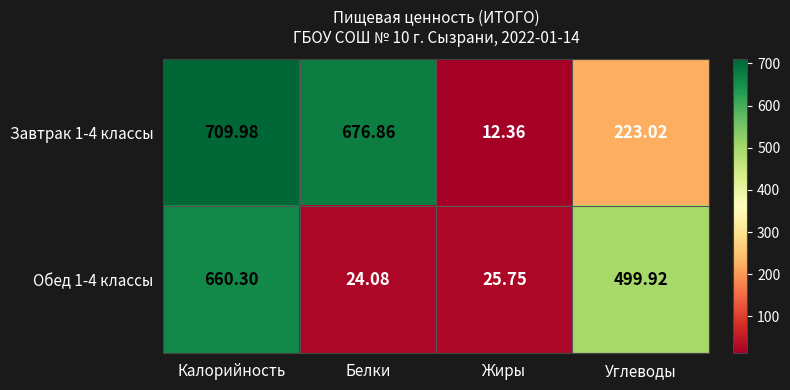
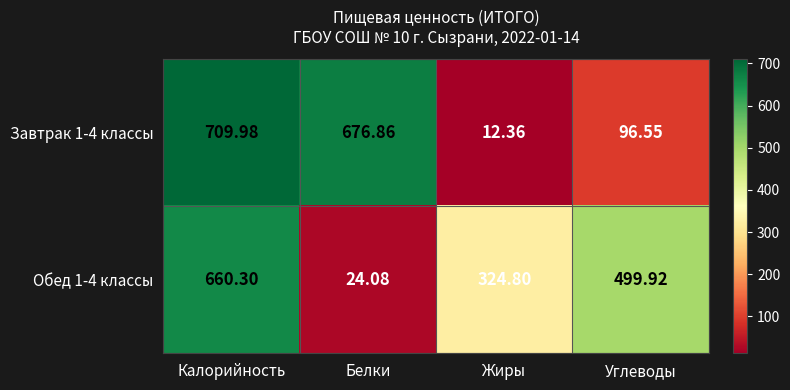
  {
    "Завтрак 1-4 классы": {
      "Калорийность": 709.98,
      "Белки": 676.86,
      "Жиры": 12.36,
-     "Углеводы": 223.02
+     "Углеводы": 96.55
    },
    "Обед 1-4 классы": {
      "Калорийность": 660.30,
      "Белки": 24.08,
-     "Жиры": 25.75,
+     "Жиры": 324.80,
      "Углеводы": 499.92
    }
  }
